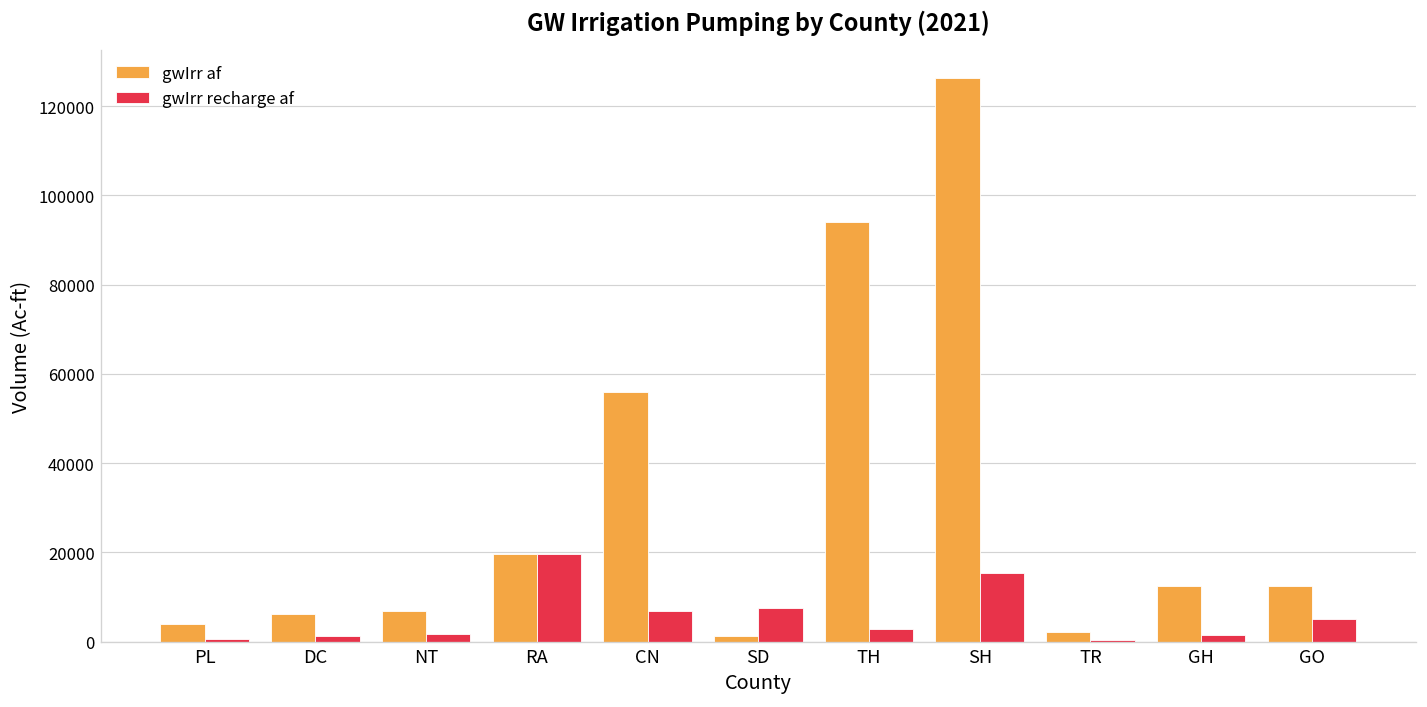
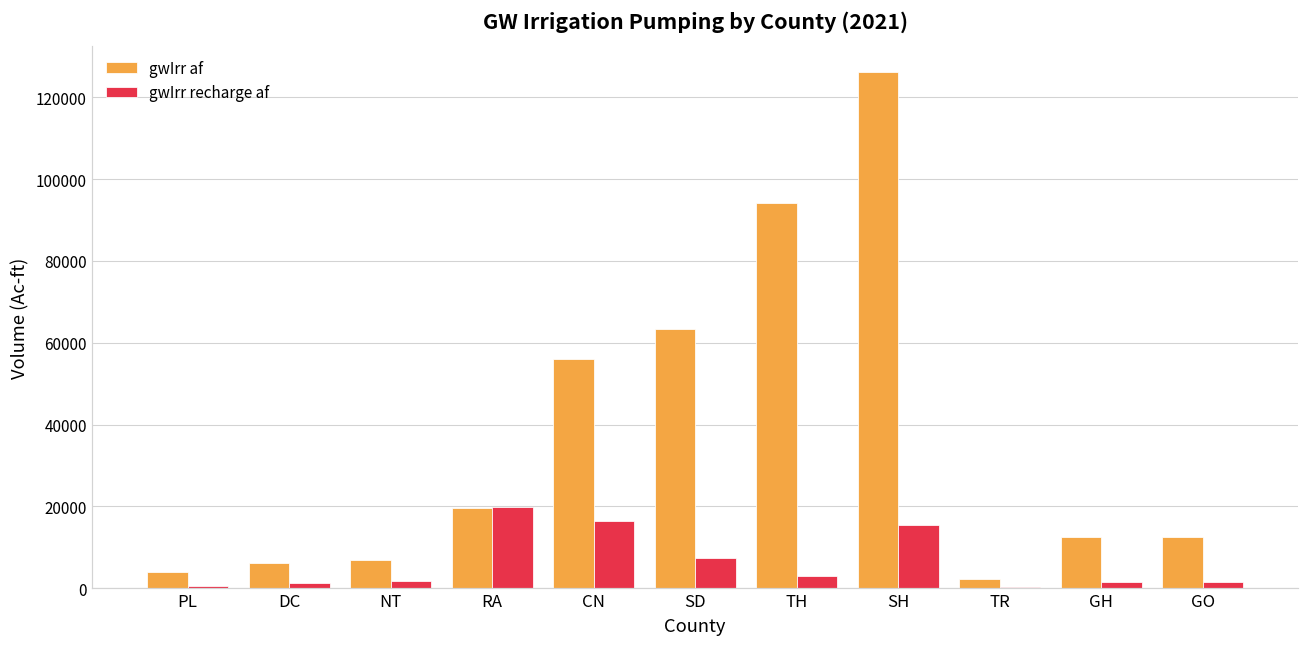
  {
    "gwIrr af": {
      "PL": 4000,
      "DC": 6000,
      "NT": 7000,
      "RA": 20000,
      "CN": 56000,
-     "SD": 1000,
+     "SD": 63000,
      "TH": 94000,
      "SH": 126000,
      "TR": 2000,
      "GH": 12000,
      "GO": 12000
    },
    "gwIrr recharge af": {
      "DC": 1000,
      "NT": 2000,
      "RA": 20000,
-     "CN": 7000,
+     "CN": 16000,
      "SD": 7000,
      "TH": 3000,
      "SH": 15000,
      "GH": 2000,
-     "GO": 5000
+     "GO": 2000
    }
  }
